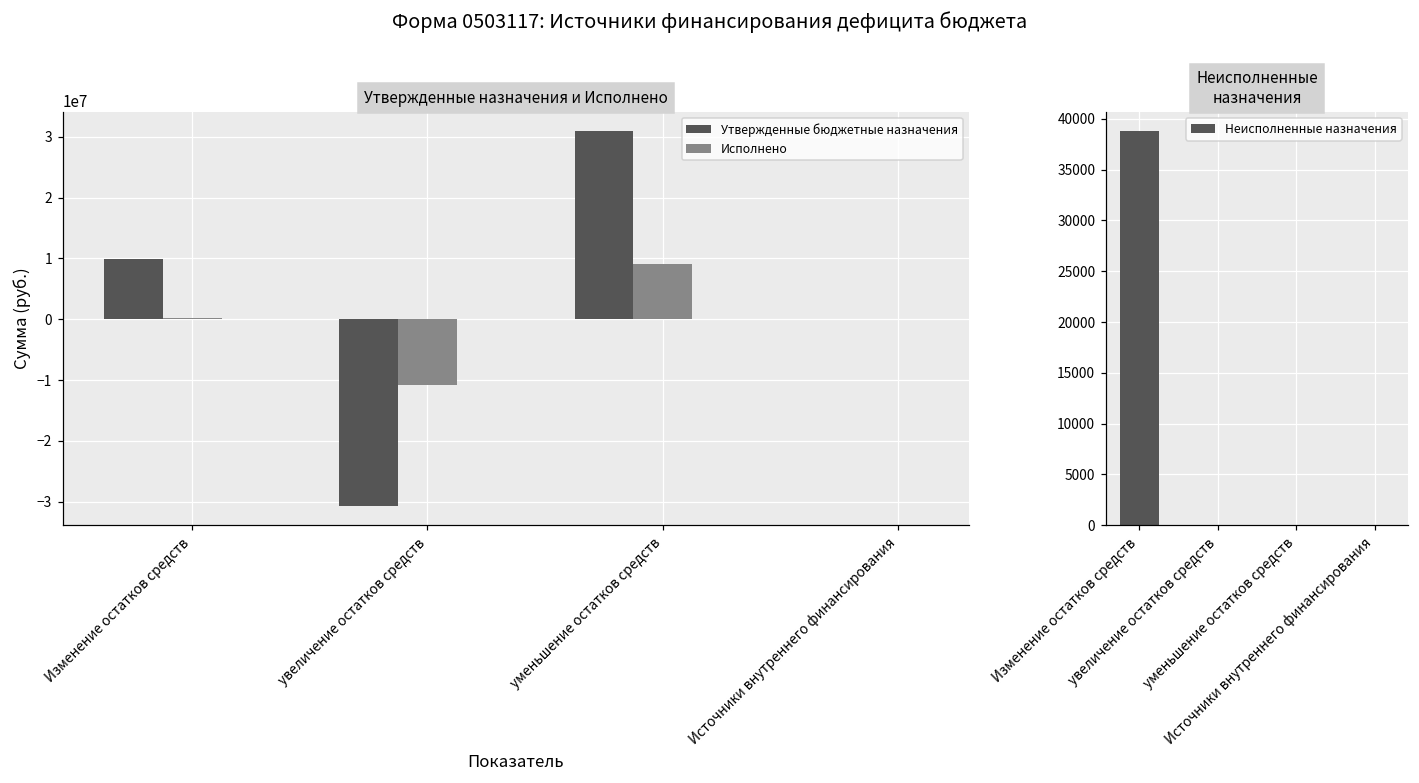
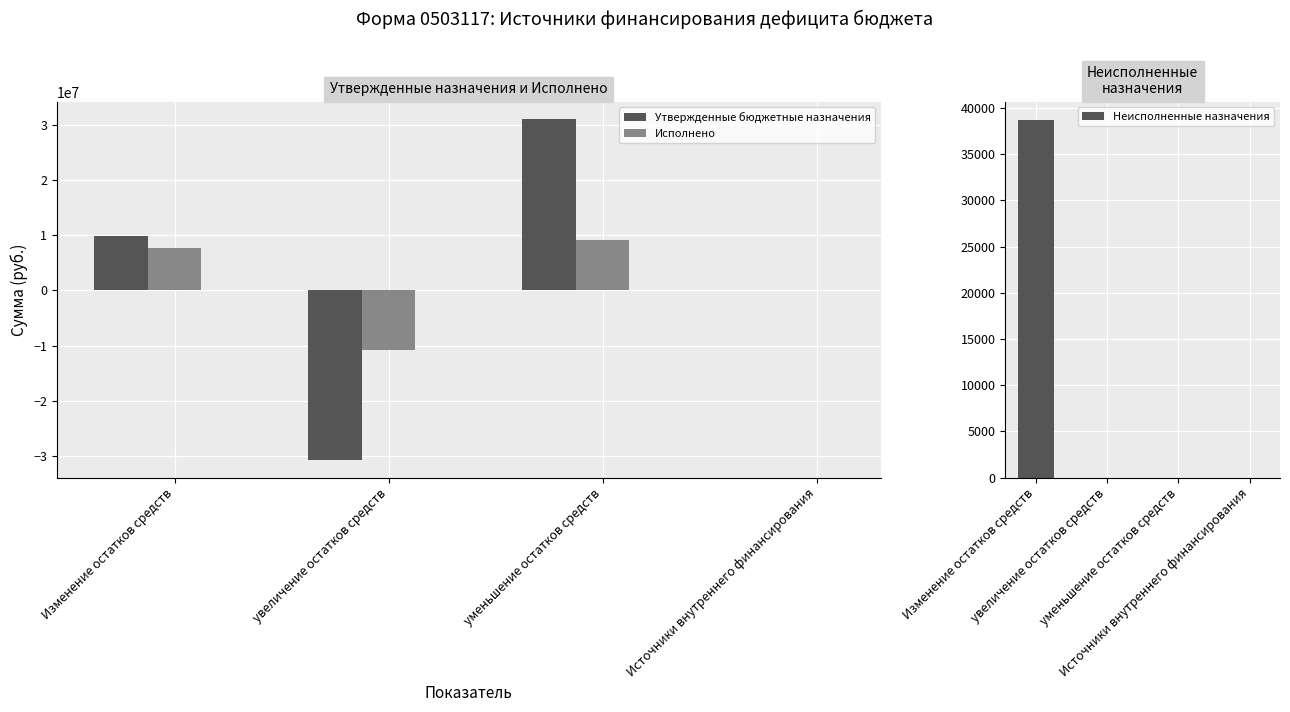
  {
    "Утвержденные назначения и Исполнено": {
      "Утвержденные бюджетные назначения": {
        "Изменение остатков средств": 10000000,
        "увеличение остатков средств": -31000000,
        "уменьшение остатков средств": 31000000,
        "Источники внутреннего финансирования": 0
      },
      "Исполнено": {
-       "Изменение остатков средств": 0,
+       "Изменение остатков средств": 8000000,
        "увеличение остатков средств": -11000000,
        "уменьшение остатков средств": 9000000,
        "Источники внутреннего финансирования": 0
      }
    },
    "Неисполненные назначения": {
      "Изменение остатков средств": 39000,
      "увеличение остатков средств": 0,
      "уменьшение остатков средств": 0,
      "Источники внутреннего финансирования": 0
    }
  }
